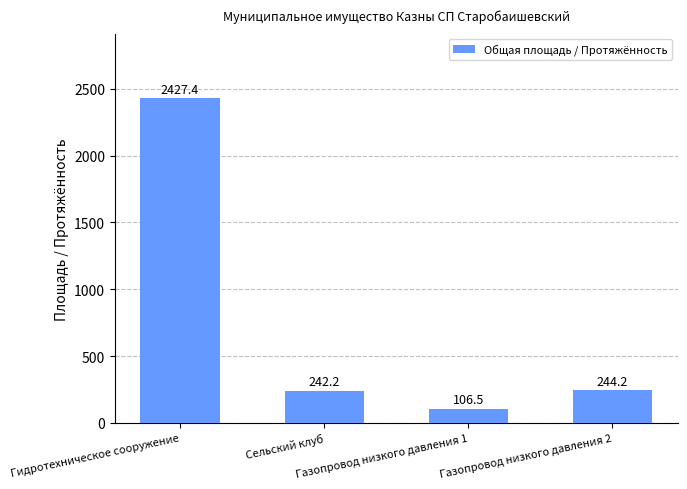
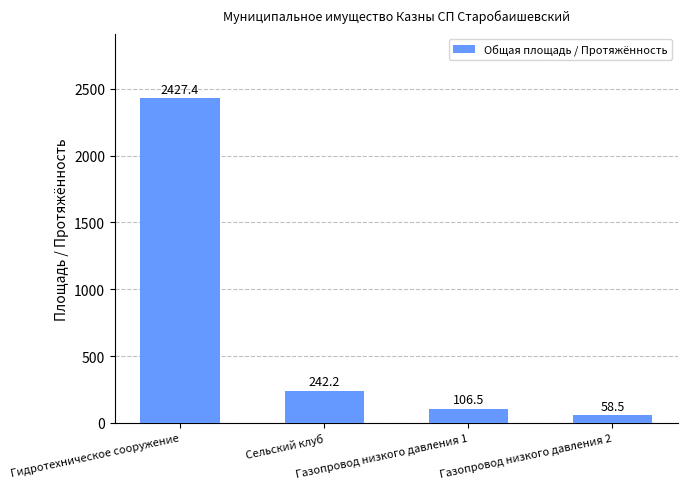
  {
    "Гидротехническое сооружение": 2427.4,
    "Сельский клуб": 242.2,
    "Газопровод низкого давления 1": 106.5,
-   "Газопровод низкого давления 2": 244.2
+   "Газопровод низкого давления 2": 58.5
  }
